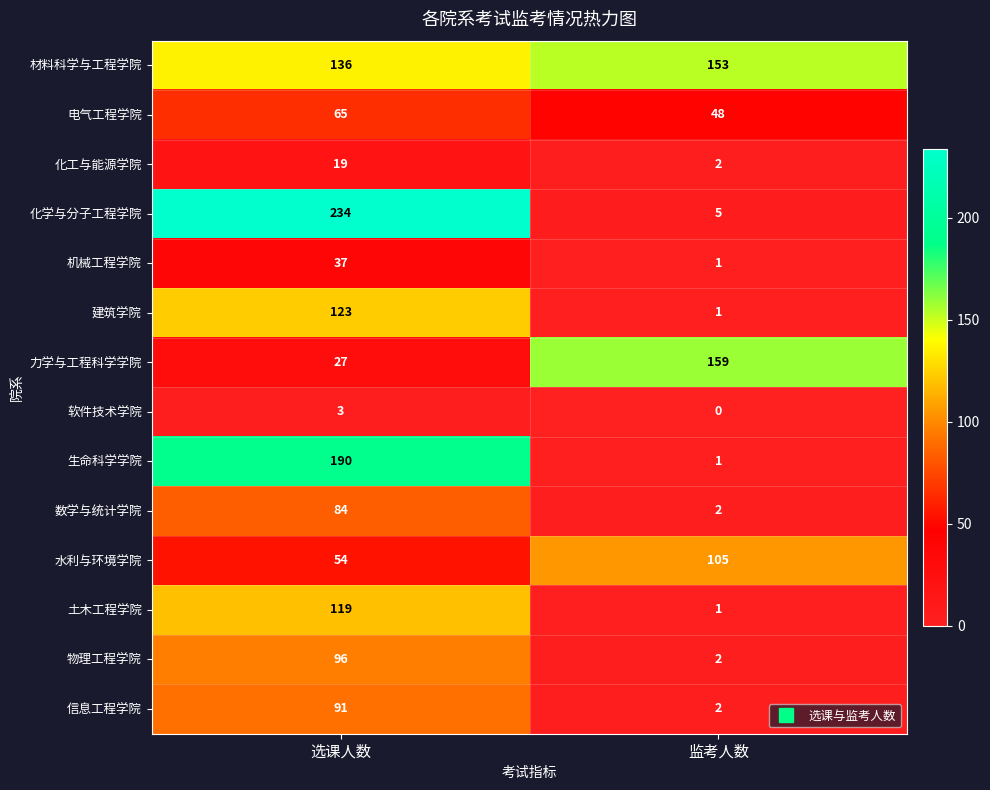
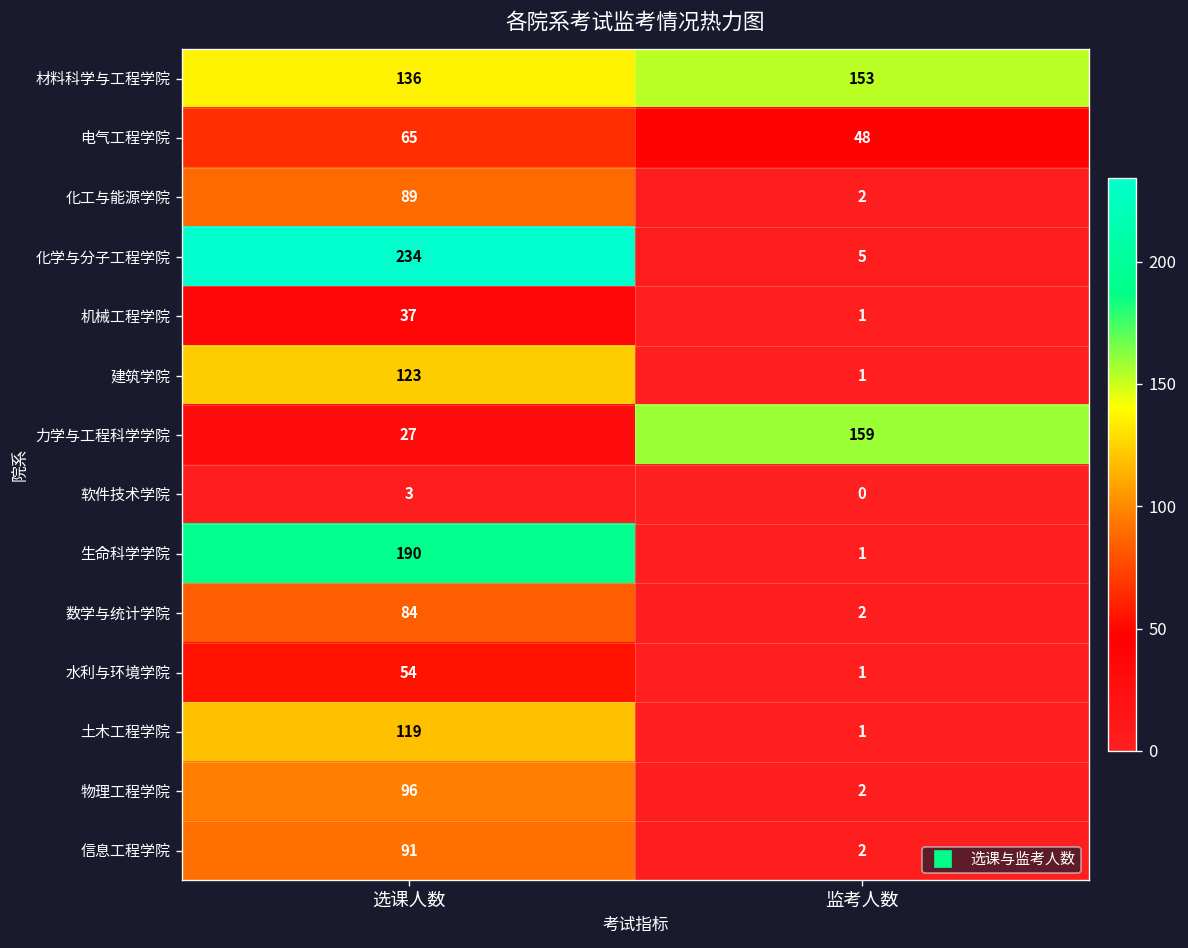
  {
    "材料科学与工程学院": {
      "选课人数": 136,
      "监考人数": 153
    },
    "电气工程学院": {
      "选课人数": 65,
      "监考人数": 48
    },
    "化工与能源学院": {
-     "选课人数": 19,
+     "选课人数": 89,
      "监考人数": 2
    },
    "化学与分子工程学院": {
      "选课人数": 234,
      "监考人数": 5
    },
    "机械工程学院": {
      "选课人数": 37,
      "监考人数": 1
    },
    "建筑学院": {
      "选课人数": 123,
      "监考人数": 1
    },
    "力学与工程科学学院": {
      "选课人数": 27,
      "监考人数": 159
    },
    "软件技术学院": {
      "选课人数": 3,
      "监考人数": 0
    },
    "生命科学学院": {
      "选课人数": 190,
      "监考人数": 1
    },
    "数学与统计学院": {
      "选课人数": 84,
      "监考人数": 2
    },
    "水利与环境学院": {
      "选课人数": 54,
-     "监考人数": 105
+     "监考人数": 1
    },
    "土木工程学院": {
      "选课人数": 119,
      "监考人数": 1
    },
    "物理工程学院": {
      "选课人数": 96,
      "监考人数": 2
    },
    "信息工程学院": {
      "选课人数": 91,
      "监考人数": 2
    }
  }
